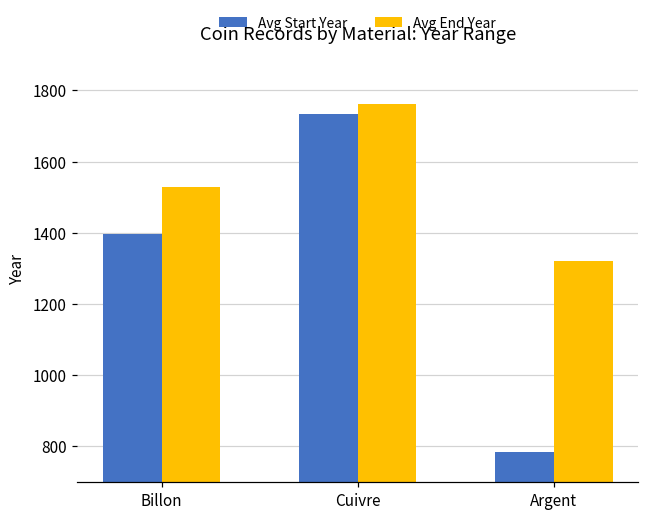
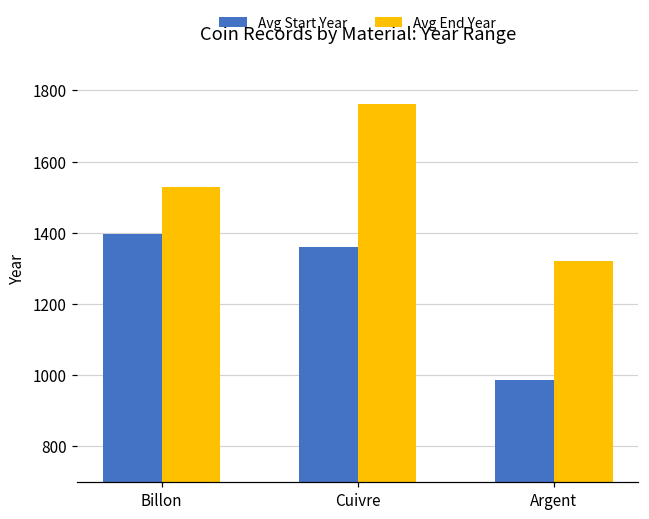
  {
    "Avg Start Year": {
      "Billon": 1400,
-     "Cuivre": 1740,
-     "Argent": 790
+     "Cuivre": 1360,
+     "Argent": 990
    },
    "Avg End Year": {
      "Billon": 1530,
      "Cuivre": 1760,
      "Argent": 1320
    }
  }
